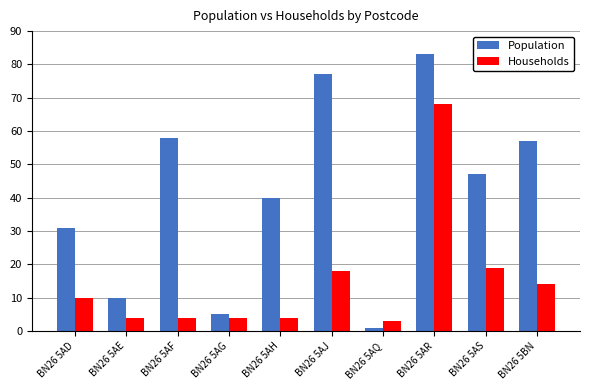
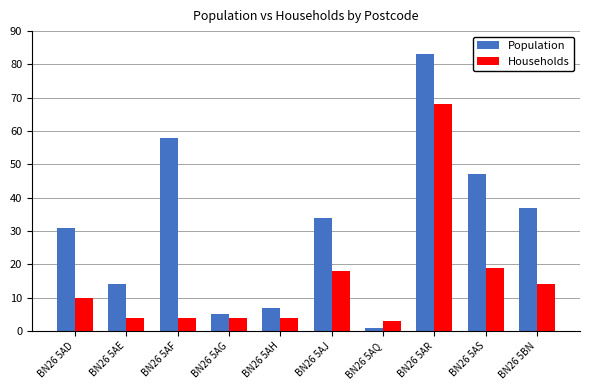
  {
    "Population": {
      "BN26 5AD": 31,
-     "BN26 5AE": 10,
+     "BN26 5AE": 14,
      "BN26 5AF": 58,
      "BN26 5AG": 5,
-     "BN26 5AH": 40,
-     "BN26 5AJ": 77,
+     "BN26 5AH": 7,
+     "BN26 5AJ": 34,
      "BN26 5AQ": 1,
      "BN26 5AR": 83,
      "BN26 5AS": 47,
-     "BN26 5BN": 57
+     "BN26 5BN": 37
    },
    "Households": {
      "BN26 5AD": 10,
      "BN26 5AE": 4,
      "BN26 5AF": 4,
      "BN26 5AG": 4,
      "BN26 5AH": 4,
      "BN26 5AJ": 18,
      "BN26 5AQ": 3,
      "BN26 5AR": 68,
      "BN26 5AS": 19,
      "BN26 5BN": 14
    }
  }
